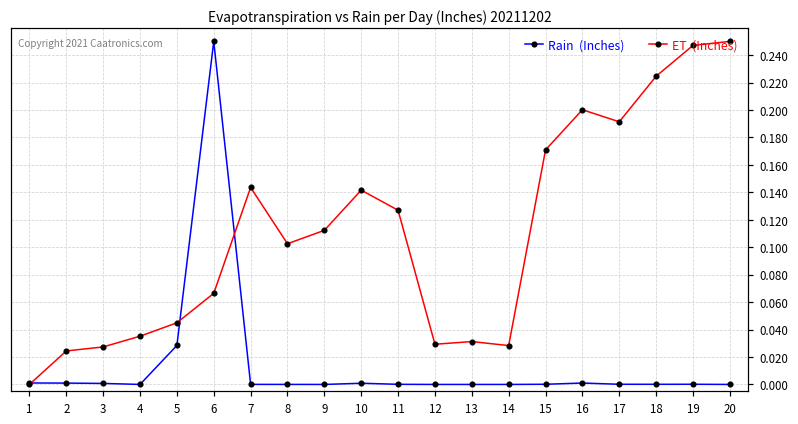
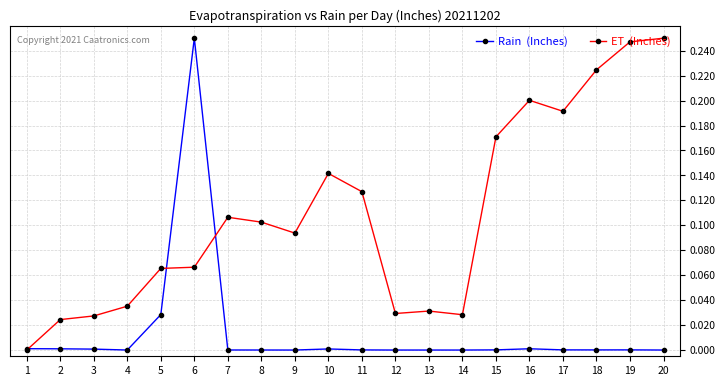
  {
    "Rain (Inches)": {
      "2": 0.001,
      "3": 0.001,
      "4": 0.000,
      "5": 0.028,
      "6": 0.250,
      "7": 0.000,
      "8": 0.000,
      "9": 0.000,
      "10": 0.001,
      "11": 0.000,
      "12": 0.000,
      "13": 0.000,
      "14": 0.000,
      "15": 0.000,
      "16": 0.001,
      "17": 0.000,
      "18": 0.000,
      "19": 0.000,
      "20": 0.000
    },
    "ET (Inches)": {
      "2": 0.024,
      "3": 0.027,
      "4": 0.035,
-     "5": 0.045,
+     "5": 0.065,
      "6": 0.066,
-     "7": 0.144,
+     "7": 0.106,
      "8": 0.103,
-     "9": 0.112,
+     "9": 0.094,
      "10": 0.142,
      "11": 0.127,
      "12": 0.029,
      "13": 0.031,
      "14": 0.028,
      "15": 0.171,
      "16": 0.200,
      "17": 0.191,
      "18": 0.225,
      "19": 0.247,
      "20": 0.250
    }
  }
